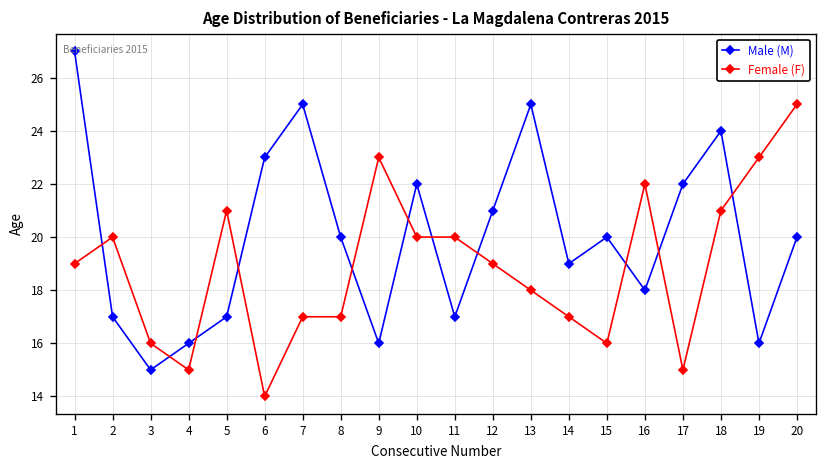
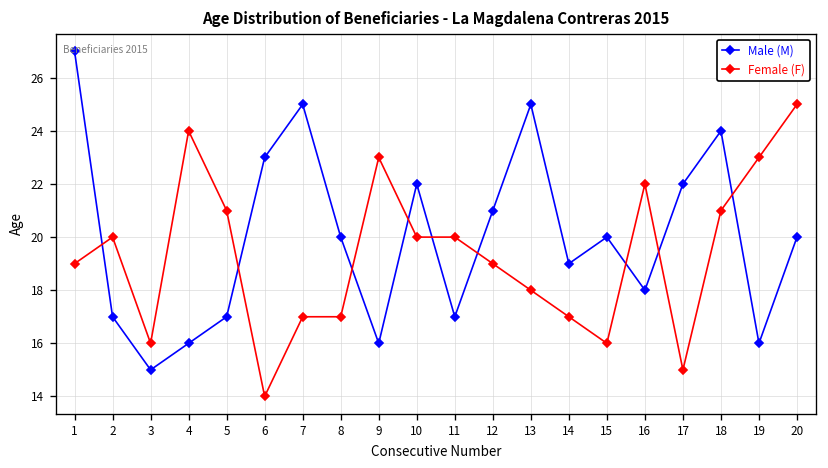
  {
    "Male (M)": {
      "2": 17,
      "3": 15,
      "4": 16,
      "5": 17,
      "6": 23,
      "7": 25,
      "8": 20,
      "9": 16,
      "10": 22,
      "11": 17,
      "12": 21,
      "13": 25,
      "14": 19,
      "15": 20,
      "16": 18,
      "17": 22,
      "18": 24,
      "19": 16,
      "20": 20
    },
    "Female (F)": {
      "1": 19,
      "2": 20,
      "3": 16,
-     "4": 15,
+     "4": 24,
      "5": 21,
      "6": 14,
      "7": 17,
      "8": 17,
      "9": 23,
      "10": 20,
      "11": 20,
      "12": 19,
      "13": 18,
      "14": 17,
      "15": 16,
      "16": 22,
      "17": 15,
      "18": 21,
      "19": 23,
      "20": 25
    }
  }
